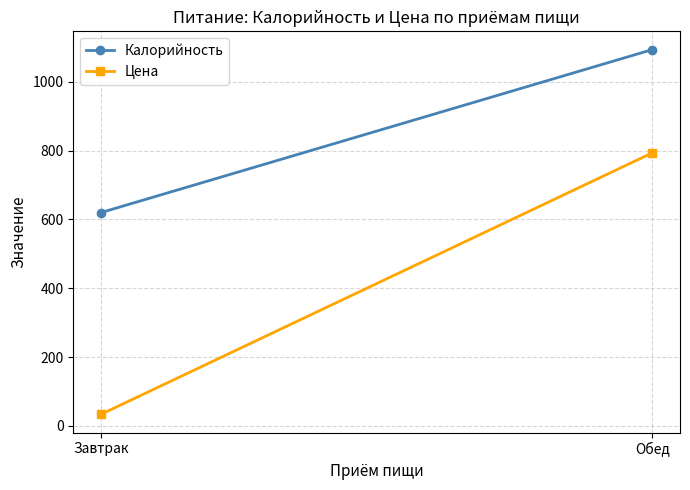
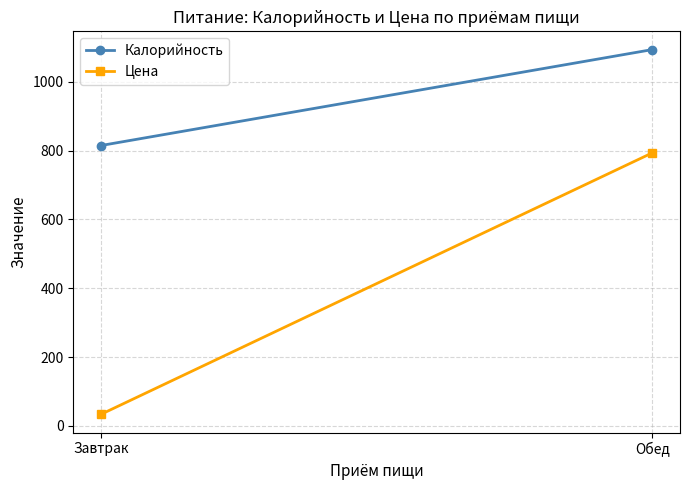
  {
    "Калорийность": {
-     "Завтрак": 620,
+     "Завтрак": 820,
      "Обед": 1090
    },
    "Цена": {
      "Завтрак": 30,
      "Обед": 790
    }
  }
